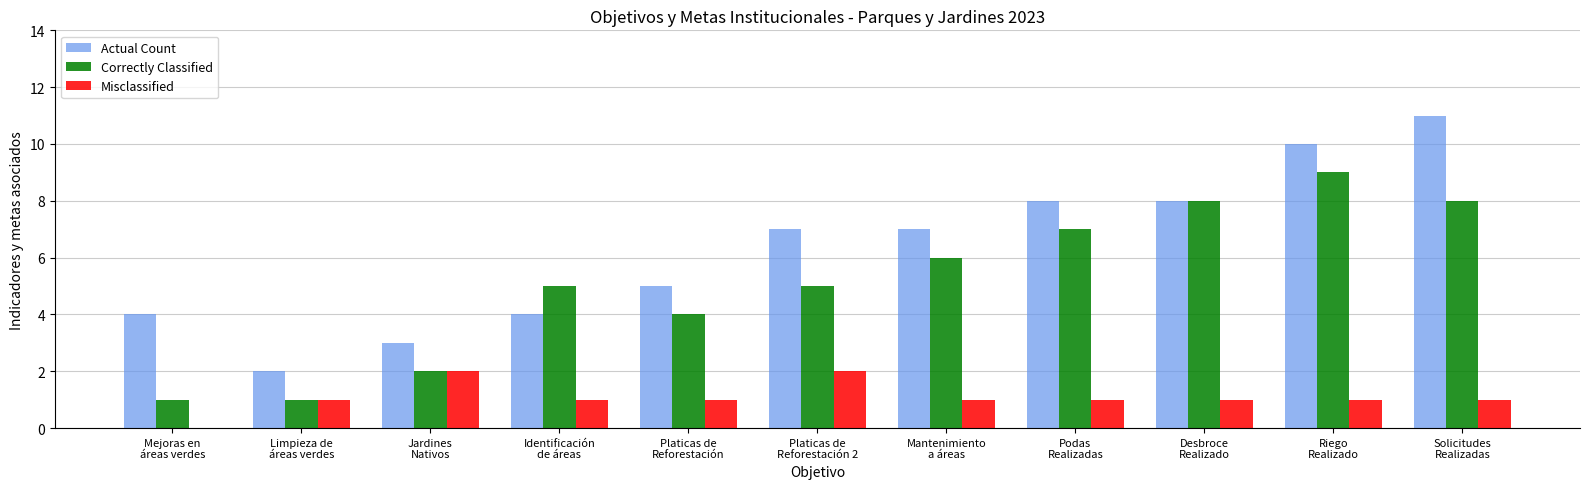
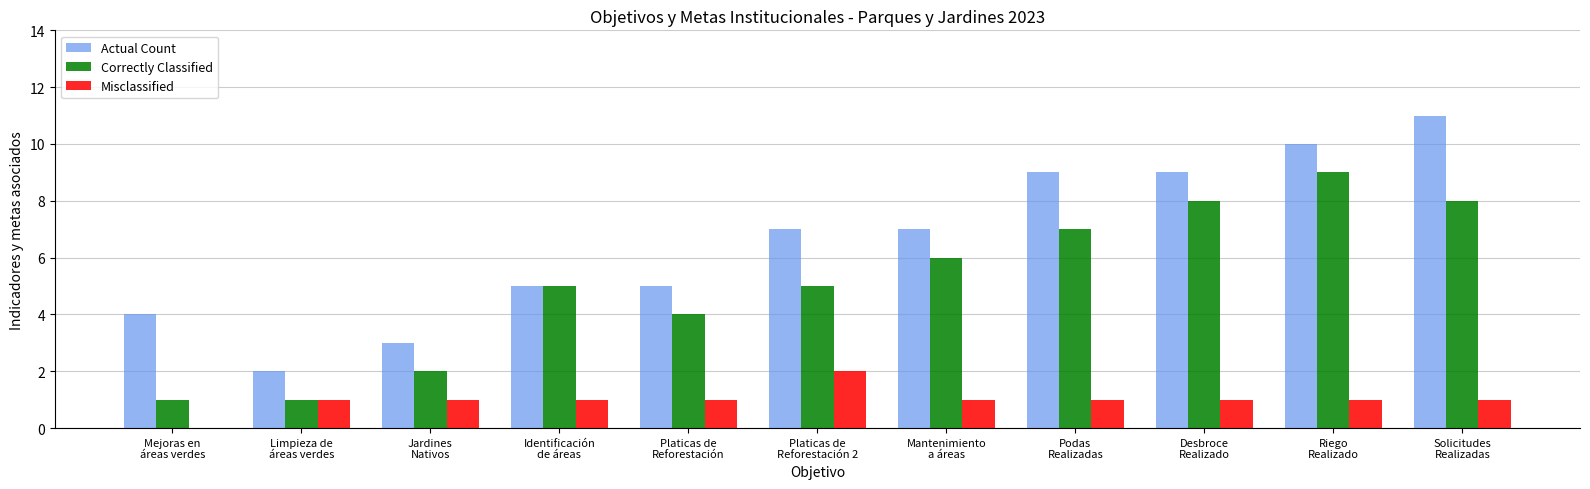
  {
    "Actual Count": {
      "Mejoras en áreas verdes": 4,
      "Limpieza de áreas verdes": 2,
      "Jardines Nativos": 3,
-     "Identificación de áreas": 4,
+     "Identificación de áreas": 5,
      "Platicas de Reforestación": 5,
      "Platicas de Reforestación 2": 7,
      "Mantenimiento a áreas": 7,
-     "Podas Realizadas": 8,
-     "Desbroce Realizado": 8,
+     "Podas Realizadas": 9,
+     "Desbroce Realizado": 9,
      "Riego Realizado": 10,
      "Solicitudes Realizadas": 11
    },
    "Correctly Classified": {
      "Mejoras en áreas verdes": 1,
      "Limpieza de áreas verdes": 1,
      "Jardines Nativos": 2,
      "Identificación de áreas": 5,
      "Platicas de Reforestación": 4,
      "Platicas de Reforestación 2": 5,
      "Mantenimiento a áreas": 6,
      "Podas Realizadas": 7,
      "Desbroce Realizado": 8,
      "Riego Realizado": 9,
      "Solicitudes Realizadas": 8
    },
    "Misclassified": {
      "Mejoras en áreas verdes": 0,
      "Limpieza de áreas verdes": 1,
-     "Jardines Nativos": 2,
+     "Jardines Nativos": 1,
      "Identificación de áreas": 1,
      "Platicas de Reforestación": 1,
      "Platicas de Reforestación 2": 2,
      "Mantenimiento a áreas": 1,
      "Podas Realizadas": 1,
      "Desbroce Realizado": 1,
      "Riego Realizado": 1,
      "Solicitudes Realizadas": 1
    }
  }
